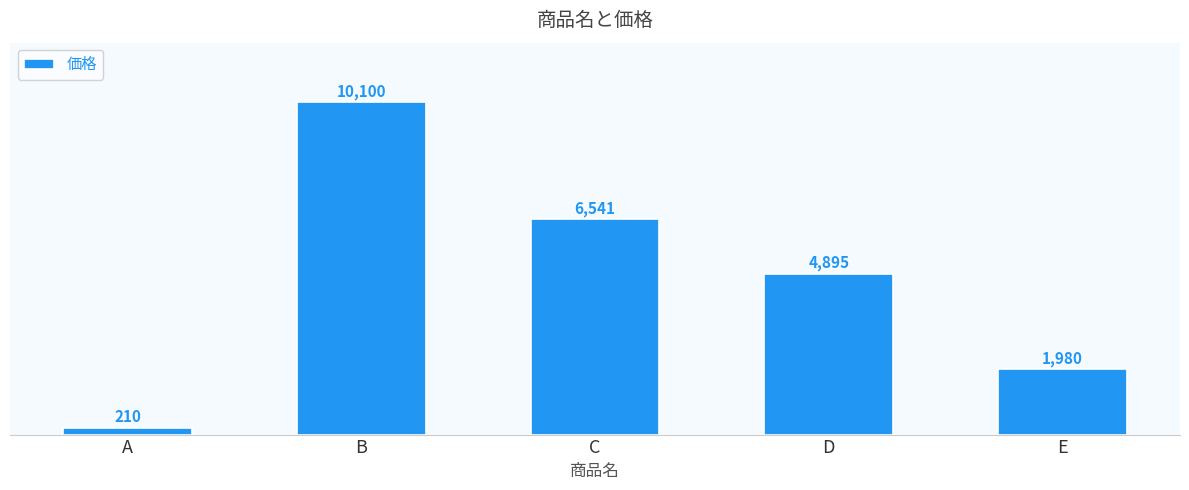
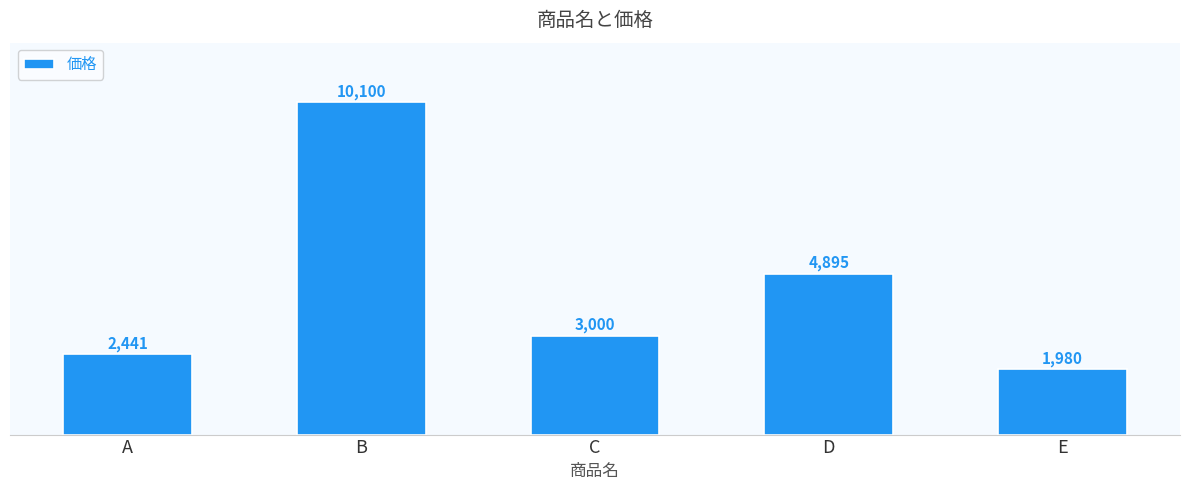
  {
-   "A": "210",
+   "A": "2,441",
    "B": "10,100",
-   "C": "6,541",
+   "C": "3,000",
    "D": "4,895",
    "E": "1,980"
  }
